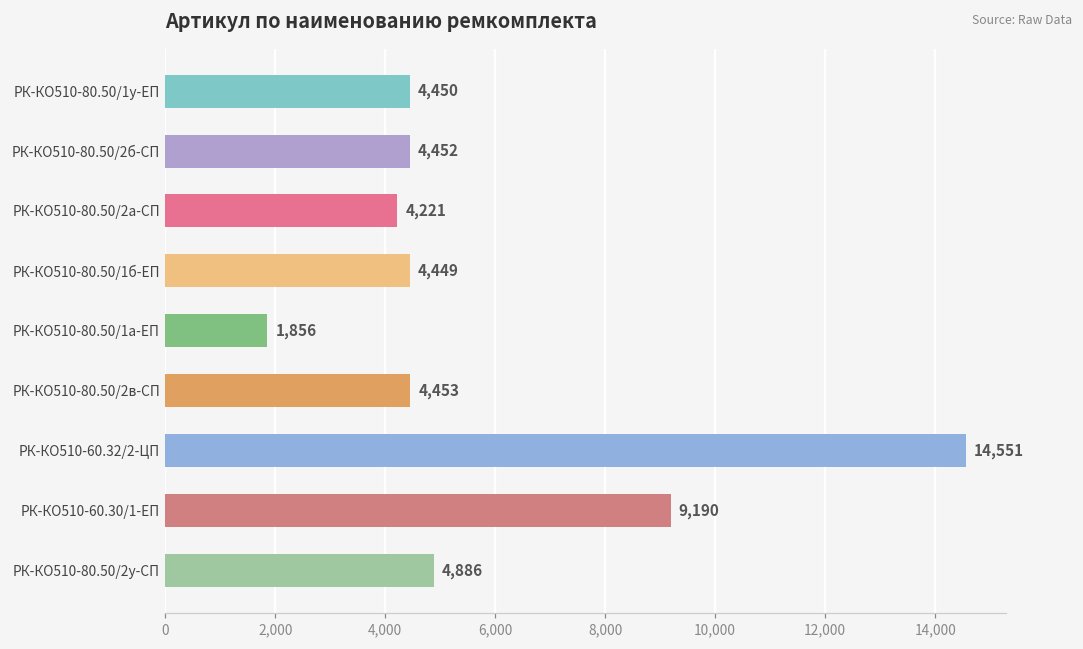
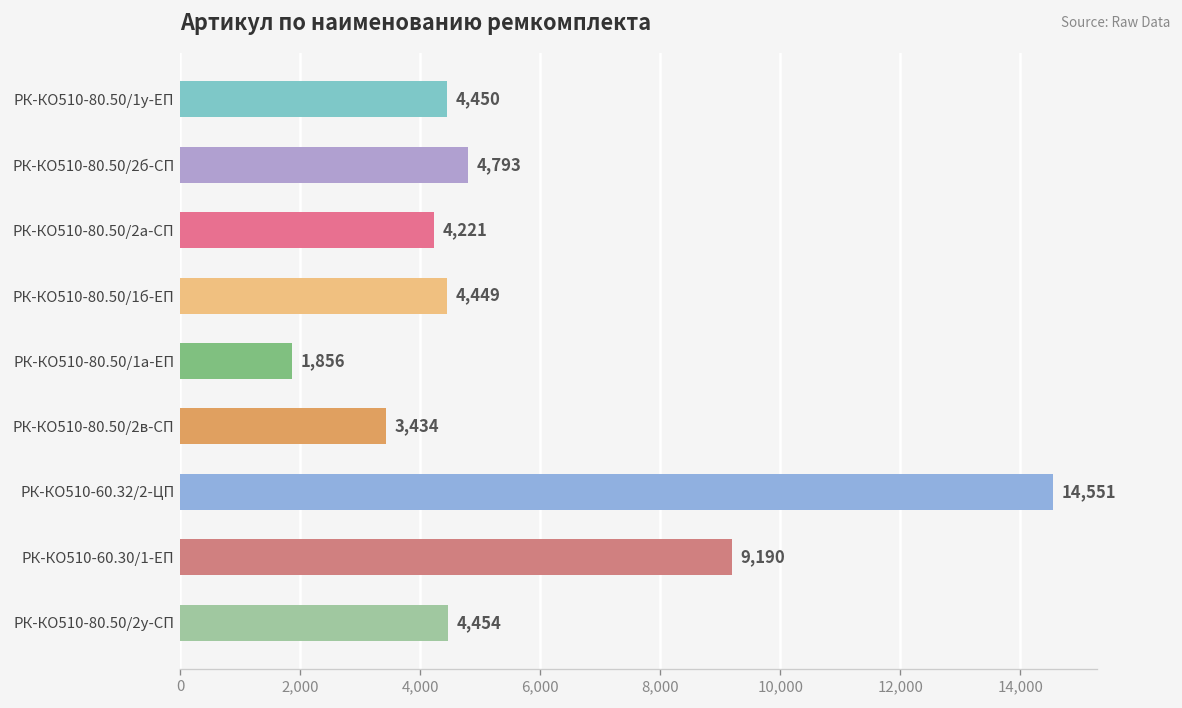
  {
    "РК-КО510-80.50/1у-ЕП": "4,450",
-   "РК-КО510-80.50/2б-СП": "4,452",
+   "РК-КО510-80.50/2б-СП": "4,793",
    "РК-КО510-80.50/2а-СП": "4,221",
    "РК-КО510-80.50/1б-ЕП": "4,449",
    "РК-КО510-80.50/1а-ЕП": "1,856",
-   "РК-КО510-80.50/2в-СП": "4,453",
+   "РК-КО510-80.50/2в-СП": "3,434",
    "РК-КО510-60.32/2-ЦП": "14,551",
    "РК-КО510-60.30/1-ЕП": "9,190",
-   "РК-КО510-80.50/2у-СП": "4,886"
+   "РК-КО510-80.50/2у-СП": "4,454"
  }
